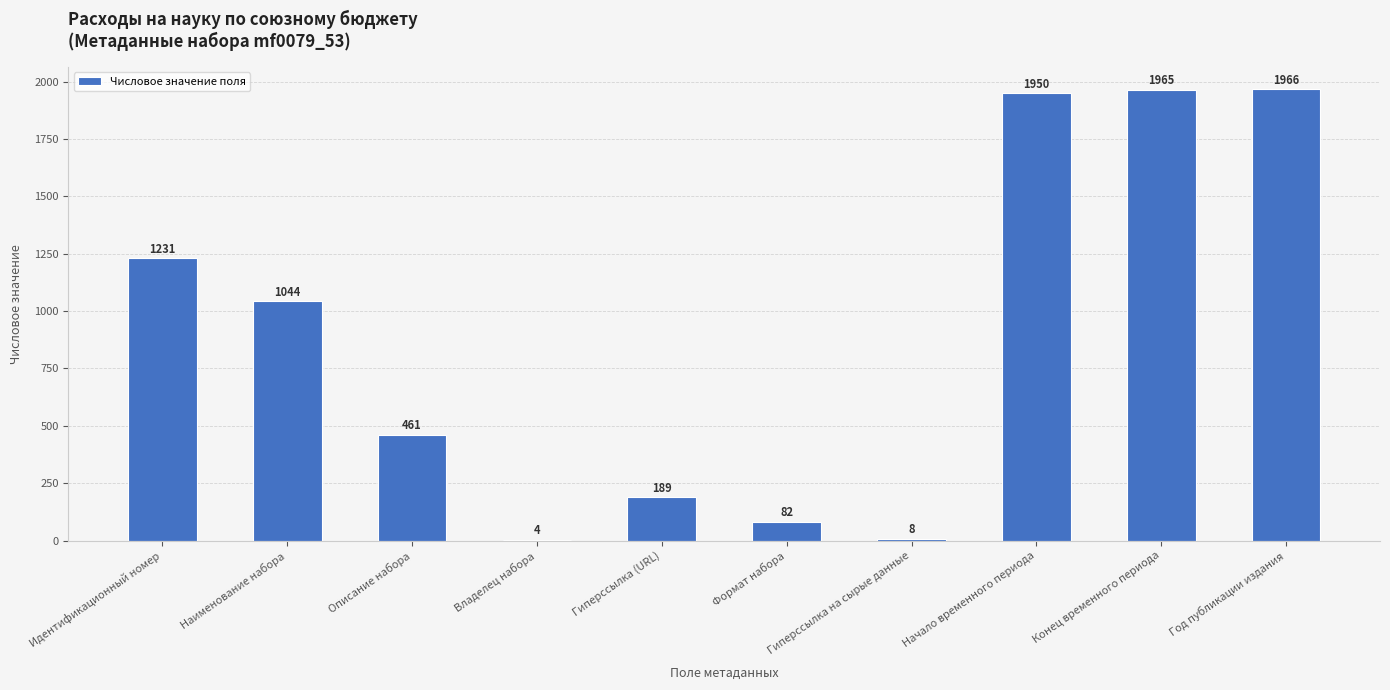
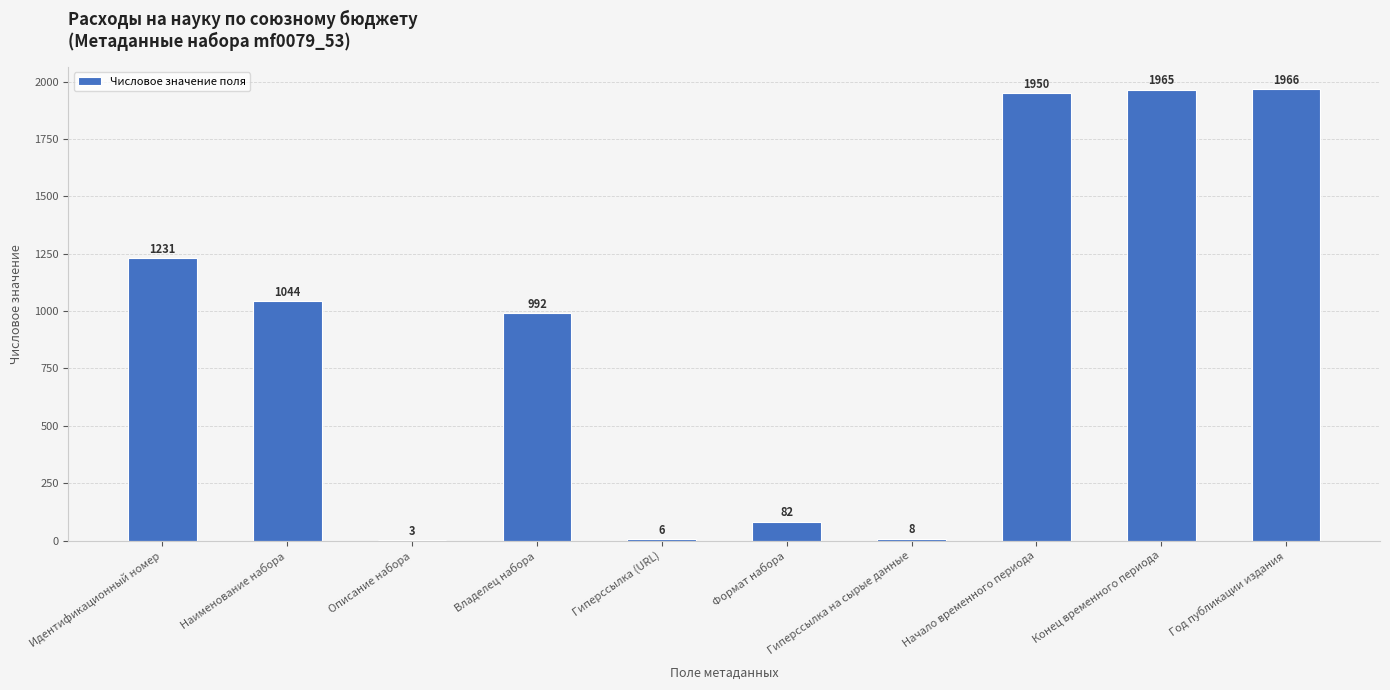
  {
    "Идентификационный номер": 1231,
    "Наименование набора": 1044,
-   "Описание набора": 461,
-   "Владелец набора": 4,
-   "Гиперссылка (URL)": 189,
+   "Описание набора": 3,
+   "Владелец набора": 992,
+   "Гиперссылка (URL)": 6,
    "Формат набора": 82,
    "Гиперссылка на сырые данные": 8,
    "Начало временного периода": 1950,
    "Конец временного периода": 1965,
    "Год публикации издания": 1966
  }
